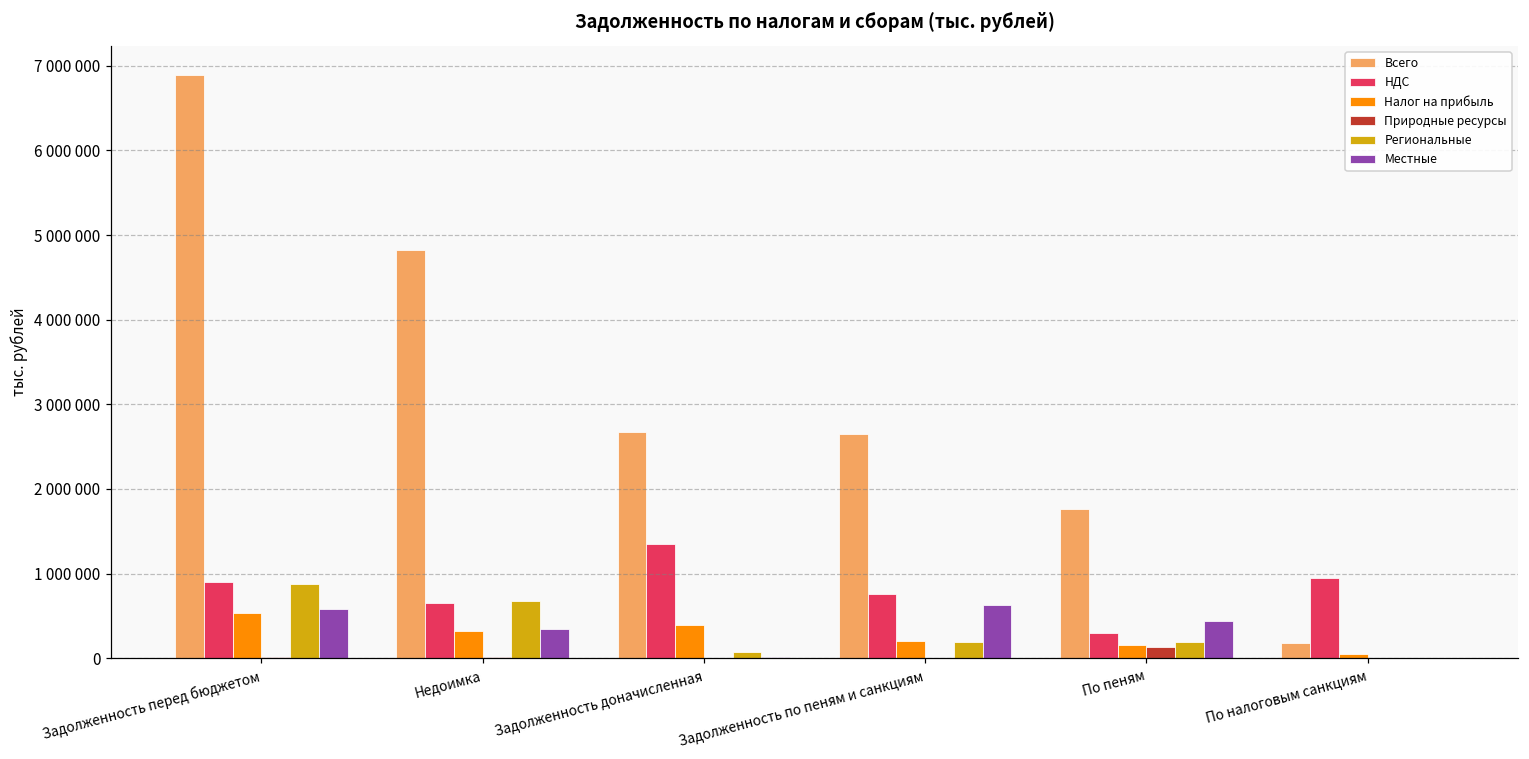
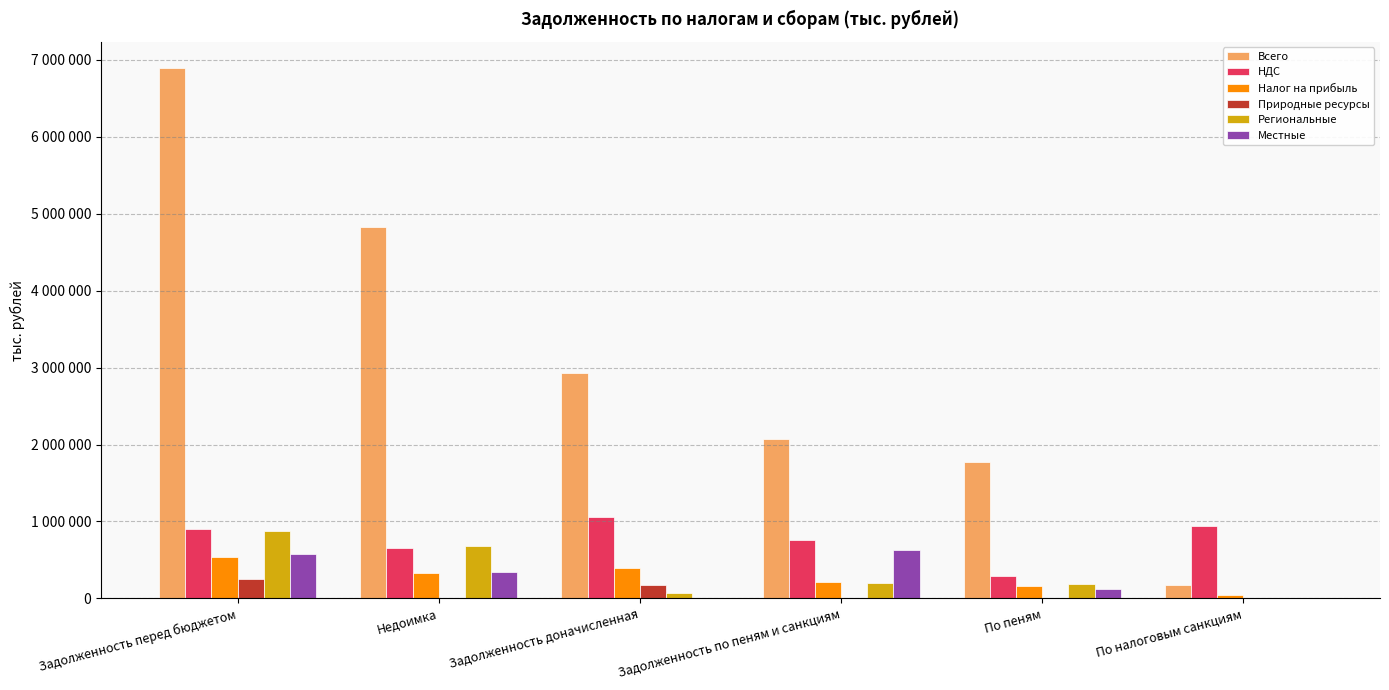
  {
    "Всего": {
      "Задолженность перед бюджетом": 6900000,
      "Недоимка": 4800000,
-     "Задолженность доначисленная": 2700000,
-     "Задолженность по пеням и санкциям": 2700000,
+     "Задолженность доначисленная": 2900000,
+     "Задолженность по пеням и санкциям": 2100000,
      "По пеням": 1800000,
      "По налоговым санкциям": 200000
    },
    "НДС": {
      "Задолженность перед бюджетом": 900000,
      "Недоимка": 700000,
-     "Задолженность доначисленная": 1300000,
+     "Задолженность доначисленная": 1100000,
      "Задолженность по пеням и санкциям": 800000,
      "По пеням": 300000,
      "По налоговым санкциям": 900000
    },
    "Природные ресурсы": {
-     "Задолженность перед бюджетом": 0,
-     "Задолженность доначисленная": 0,
-     "По пеням": 100000
+     "Задолженность перед бюджетом": 300000,
+     "Задолженность доначисленная": 200000,
+     "По пеням": 0
    },
    "Местные": {
      "Задолженность перед бюджетом": 600000,
      "Недоимка": 300000,
      "Задолженность по пеням и санкциям": 600000,
-     "По пеням": 400000
+     "По пеням": 100000
    }
  }
